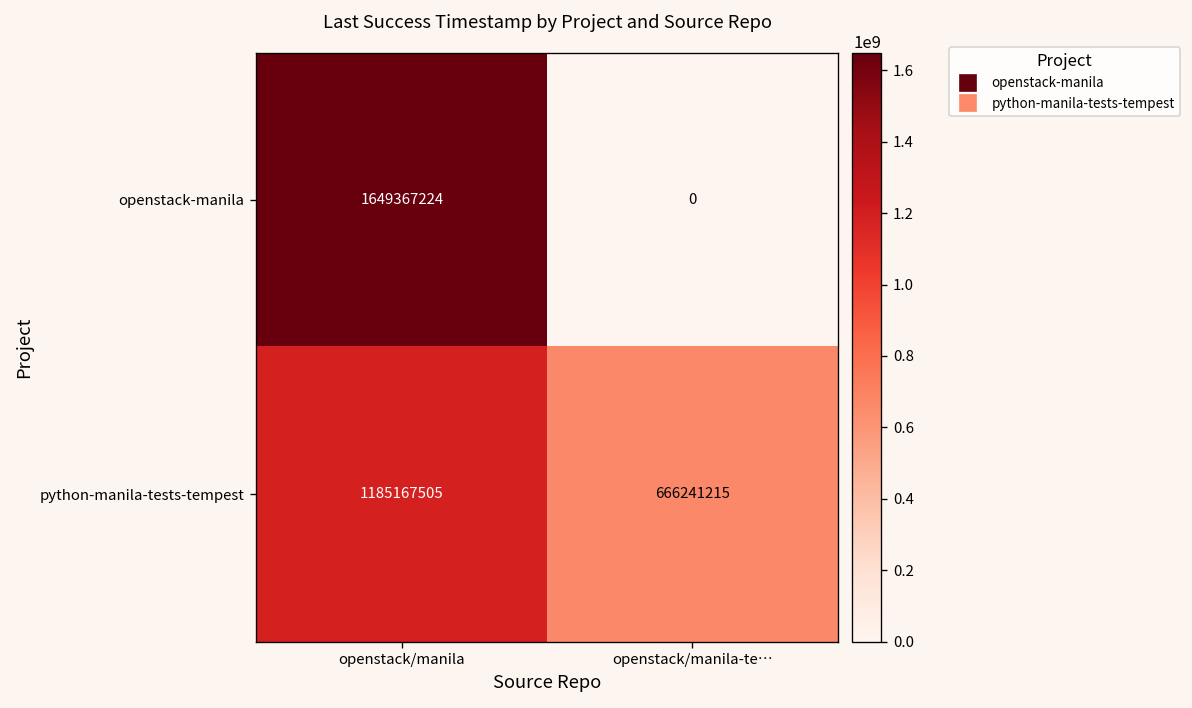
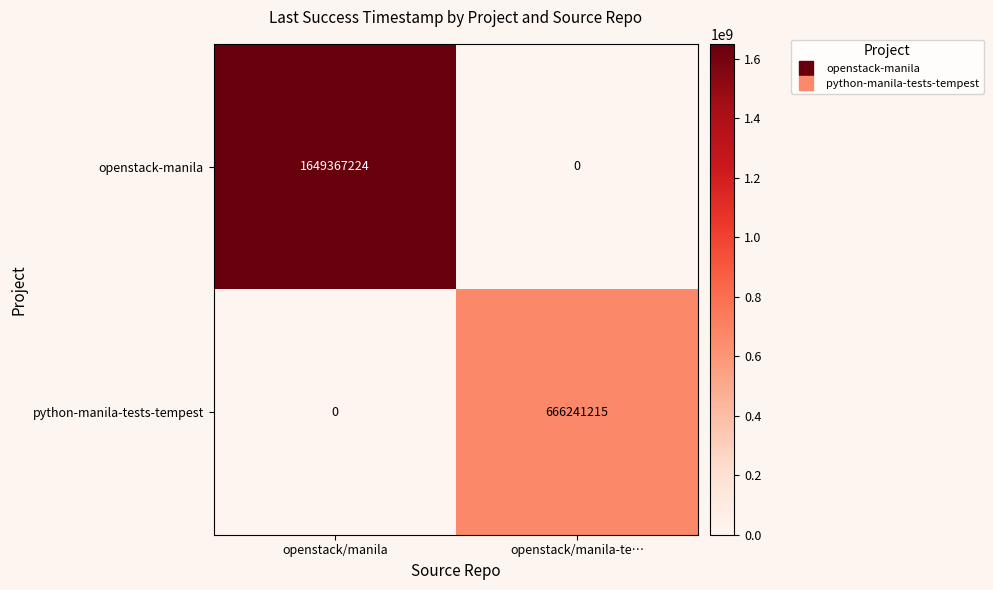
  {
    "openstack-manila": {
      "openstack/manila": 1649367224,
      "openstack/manila-te…": 0
    },
    "python-manila-tests-tempest": {
-     "openstack/manila": 1185167505,
+     "openstack/manila": 0,
      "openstack/manila-te…": 666241215
    }
  }
